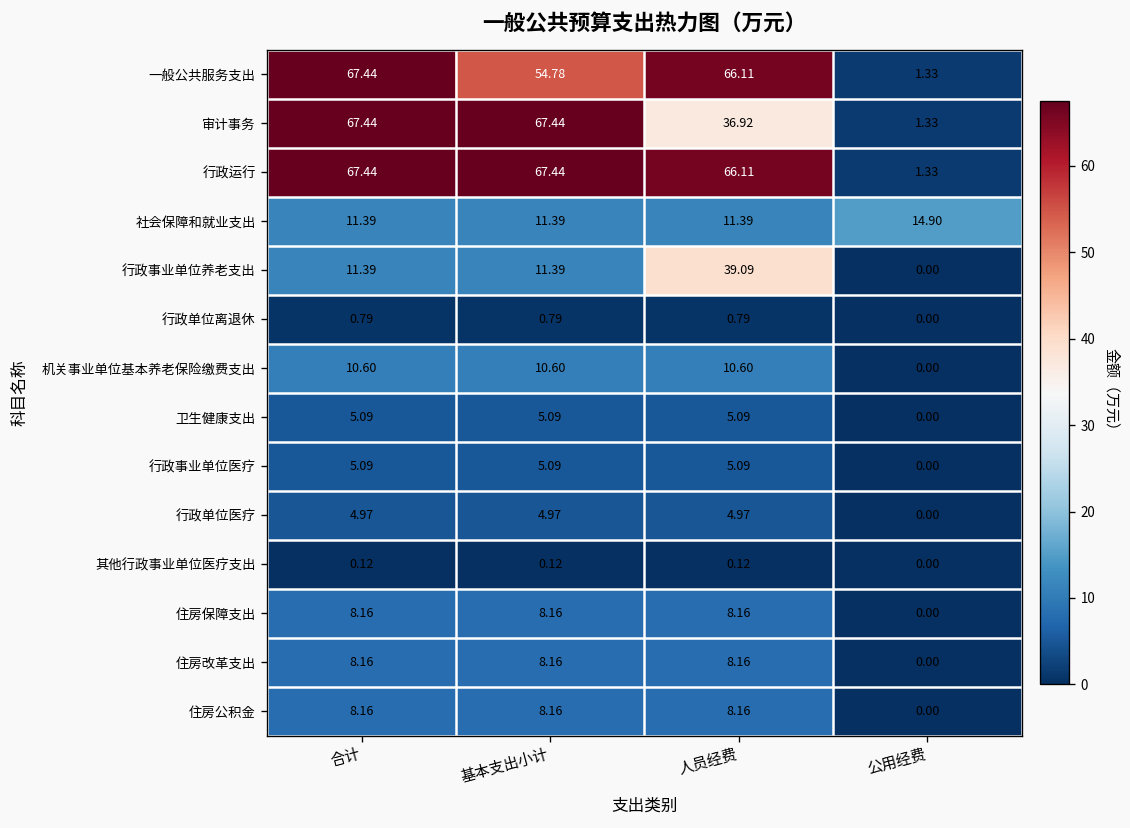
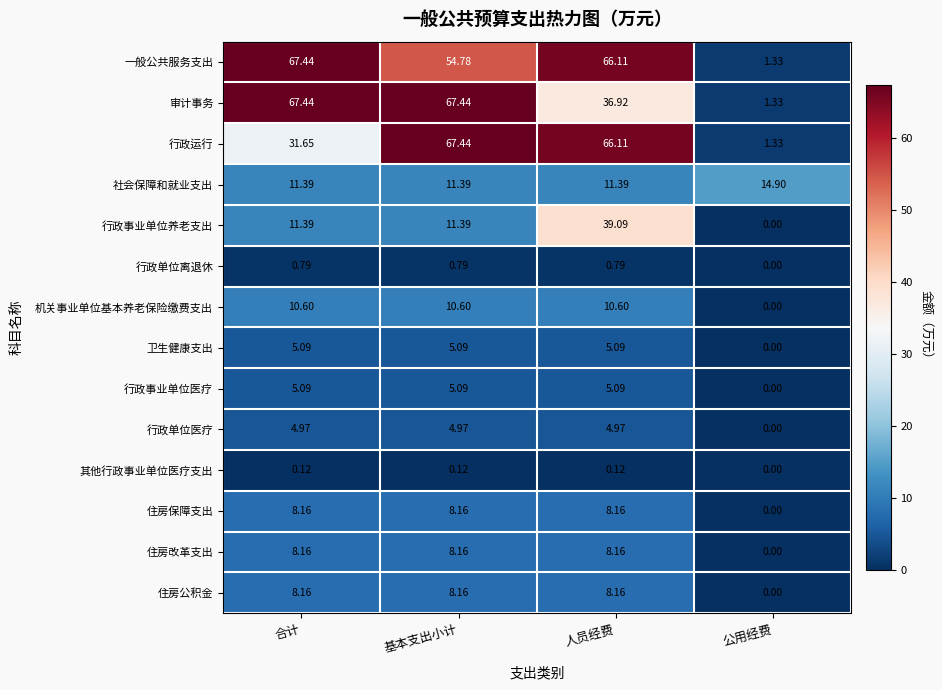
  {
    "一般公共服务支出": {
      "合计": 67.44,
      "基本支出小计": 54.78,
      "人员经费": 66.11,
      "公用经费": 1.33
    },
    "审计事务": {
      "合计": 67.44,
      "基本支出小计": 67.44,
      "人员经费": 36.92,
      "公用经费": 1.33
    },
    "行政运行": {
-     "合计": 67.44,
+     "合计": 31.65,
      "基本支出小计": 67.44,
      "人员经费": 66.11,
      "公用经费": 1.33
    },
    "社会保障和就业支出": {
      "合计": 11.39,
      "基本支出小计": 11.39,
      "人员经费": 11.39,
      "公用经费": 14.90
    },
    "行政事业单位养老支出": {
      "合计": 11.39,
      "基本支出小计": 11.39,
      "人员经费": 39.09,
      "公用经费": 0.00
    },
    "行政单位离退休": {
      "合计": 0.79,
      "基本支出小计": 0.79,
      "人员经费": 0.79,
      "公用经费": 0.00
    },
    "机关事业单位基本养老保险缴费支出": {
      "合计": 10.60,
      "基本支出小计": 10.60,
      "人员经费": 10.60,
      "公用经费": 0.00
    },
    "卫生健康支出": {
      "合计": 5.09,
      "基本支出小计": 5.09,
      "人员经费": 5.09,
      "公用经费": 0.00
    },
    "行政事业单位医疗": {
      "合计": 5.09,
      "基本支出小计": 5.09,
      "人员经费": 5.09,
      "公用经费": 0.00
    },
    "行政单位医疗": {
      "合计": 4.97,
      "基本支出小计": 4.97,
      "人员经费": 4.97,
      "公用经费": 0.00
    },
    "其他行政事业单位医疗支出": {
      "合计": 0.12,
      "基本支出小计": 0.12,
      "人员经费": 0.12,
      "公用经费": 0.00
    },
    "住房保障支出": {
      "合计": 8.16,
      "基本支出小计": 8.16,
      "人员经费": 8.16,
      "公用经费": 0.00
    },
    "住房改革支出": {
      "合计": 8.16,
      "基本支出小计": 8.16,
      "人员经费": 8.16,
      "公用经费": 0.00
    },
    "住房公积金": {
      "合计": 8.16,
      "基本支出小计": 8.16,
      "人员经费": 8.16,
      "公用经费": 0.00
    }
  }
